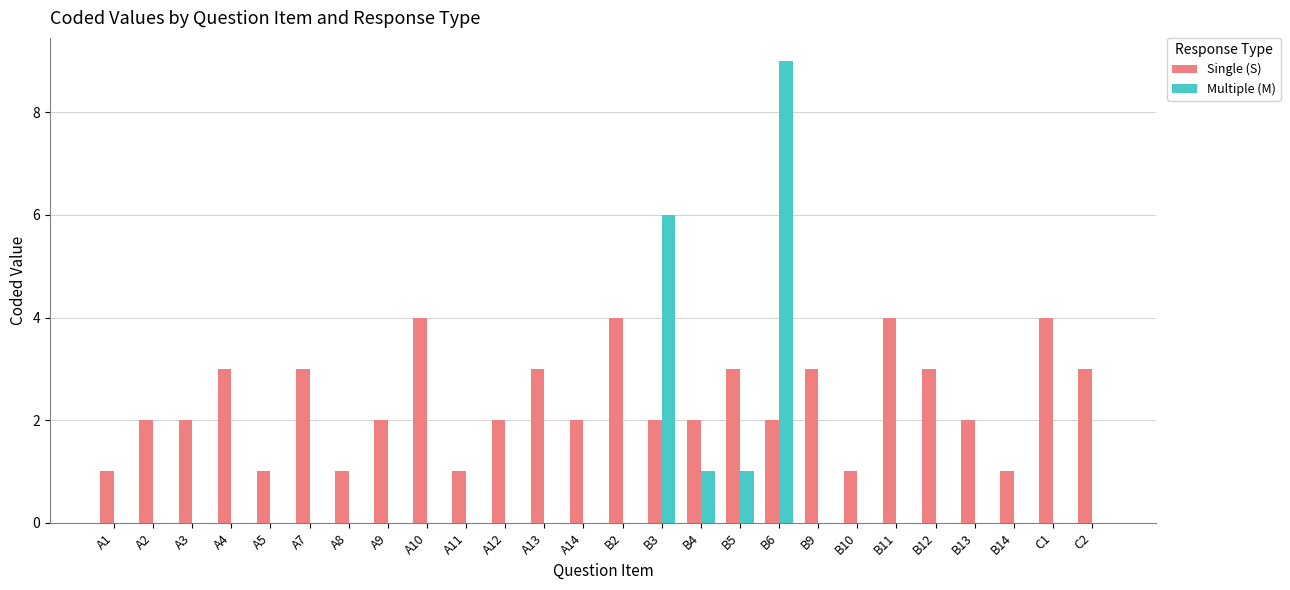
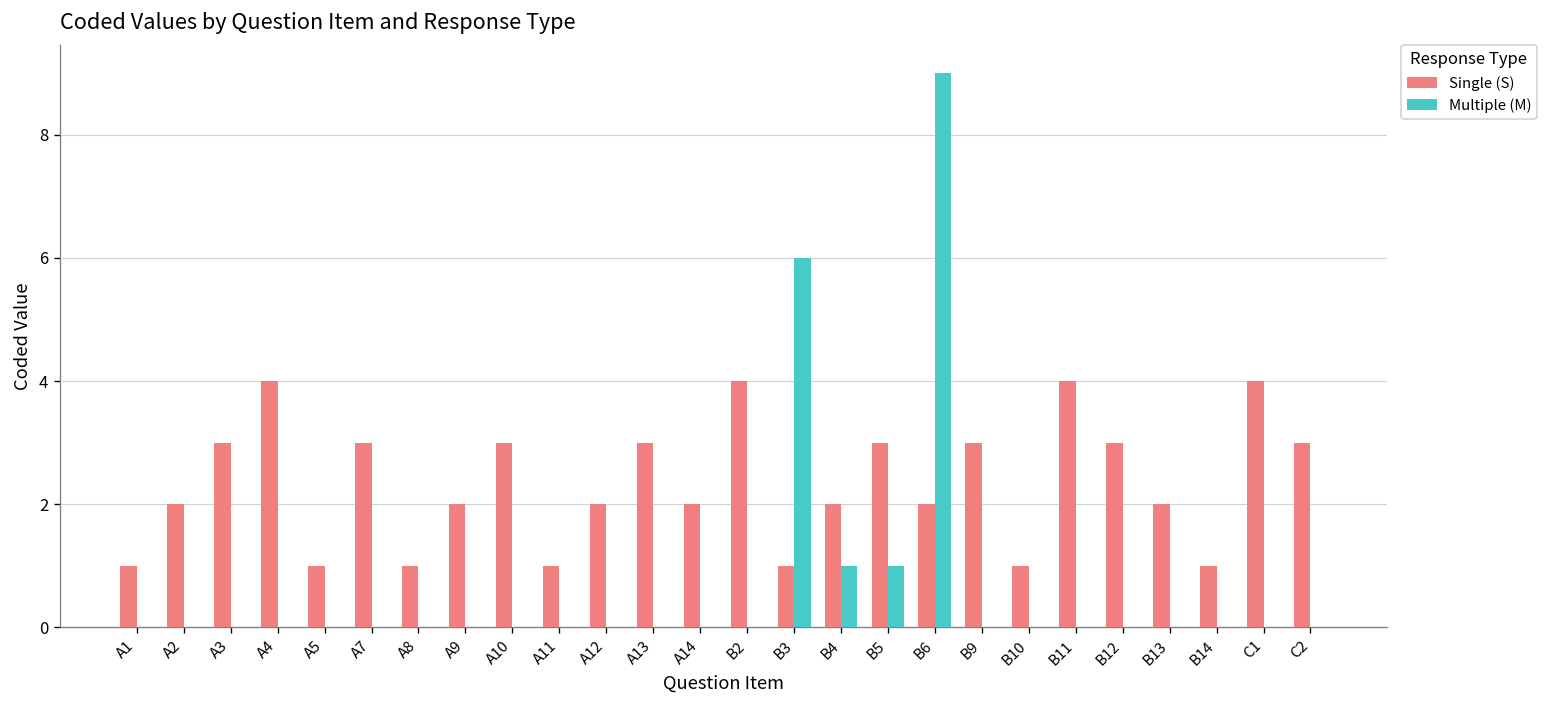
  {
    "Single (S)": {
      "A1": 1,
      "A2": 2,
-     "A3": 2,
-     "A4": 3,
+     "A3": 3,
+     "A4": 4,
      "A5": 1,
      "A7": 3,
      "A8": 1,
      "A9": 2,
-     "A10": 4,
+     "A10": 3,
      "A11": 1,
      "A12": 2,
      "A13": 3,
      "A14": 2,
      "B2": 4,
-     "B3": 2,
+     "B3": 1,
      "B4": 2,
      "B5": 3,
      "B6": 2,
      "B9": 3,
      "B10": 1,
      "B11": 4,
      "B12": 3,
      "B13": 2,
      "B14": 1,
      "C1": 4,
      "C2": 3
    },
    "Multiple (M)": {
      "A1": 0,
      "A2": 0,
      "A3": 0,
      "A4": 0,
      "A5": 0,
      "A7": 0,
      "A8": 0,
      "A9": 0,
      "A10": 0,
      "A11": 0,
      "A12": 0,
      "A13": 0,
      "A14": 0,
      "B2": 0,
      "B3": 6,
      "B4": 1,
      "B5": 1,
      "B6": 9,
      "B9": 0,
      "B10": 0,
      "B11": 0,
      "B12": 0,
      "B13": 0,
      "B14": 0,
      "C1": 0,
      "C2": 0
    }
  }
